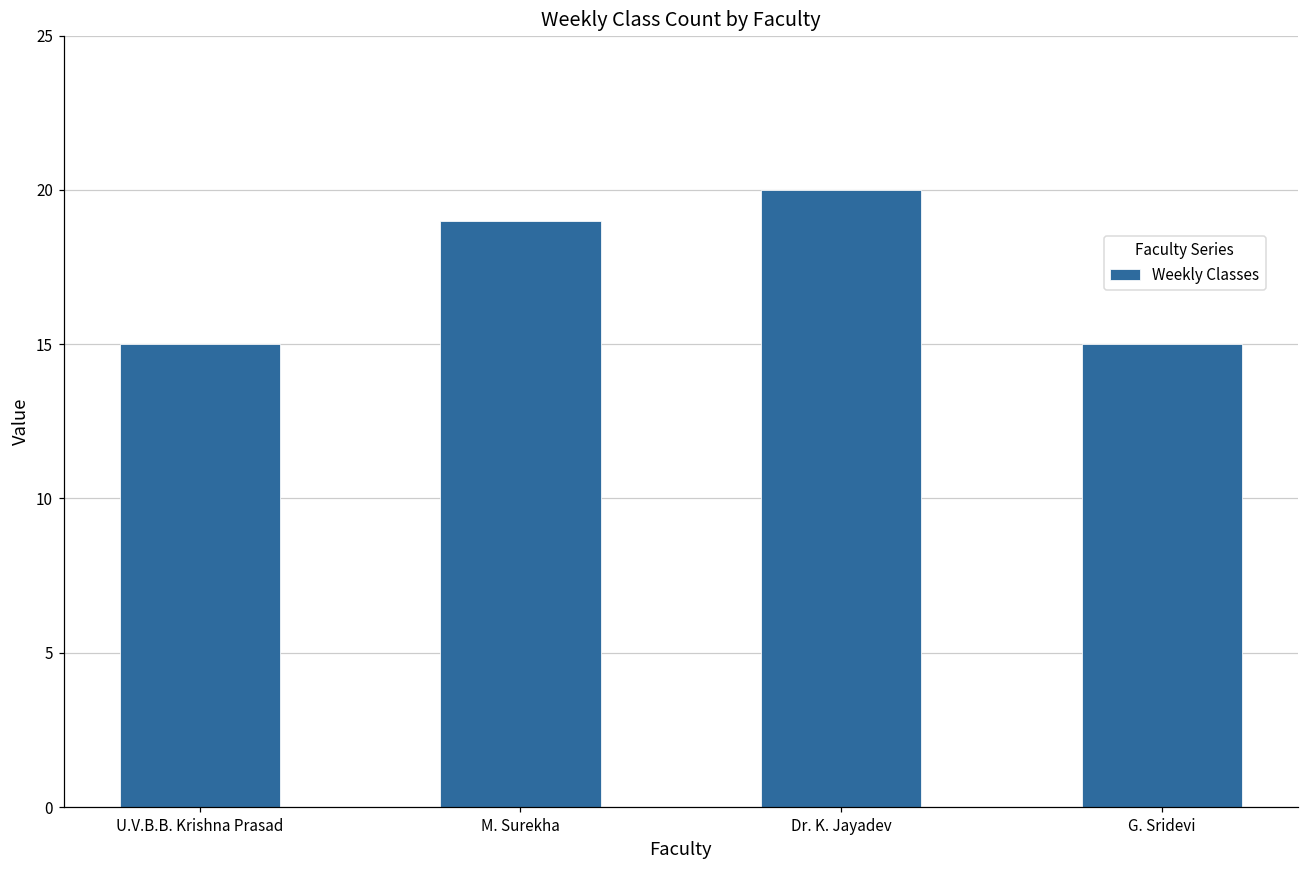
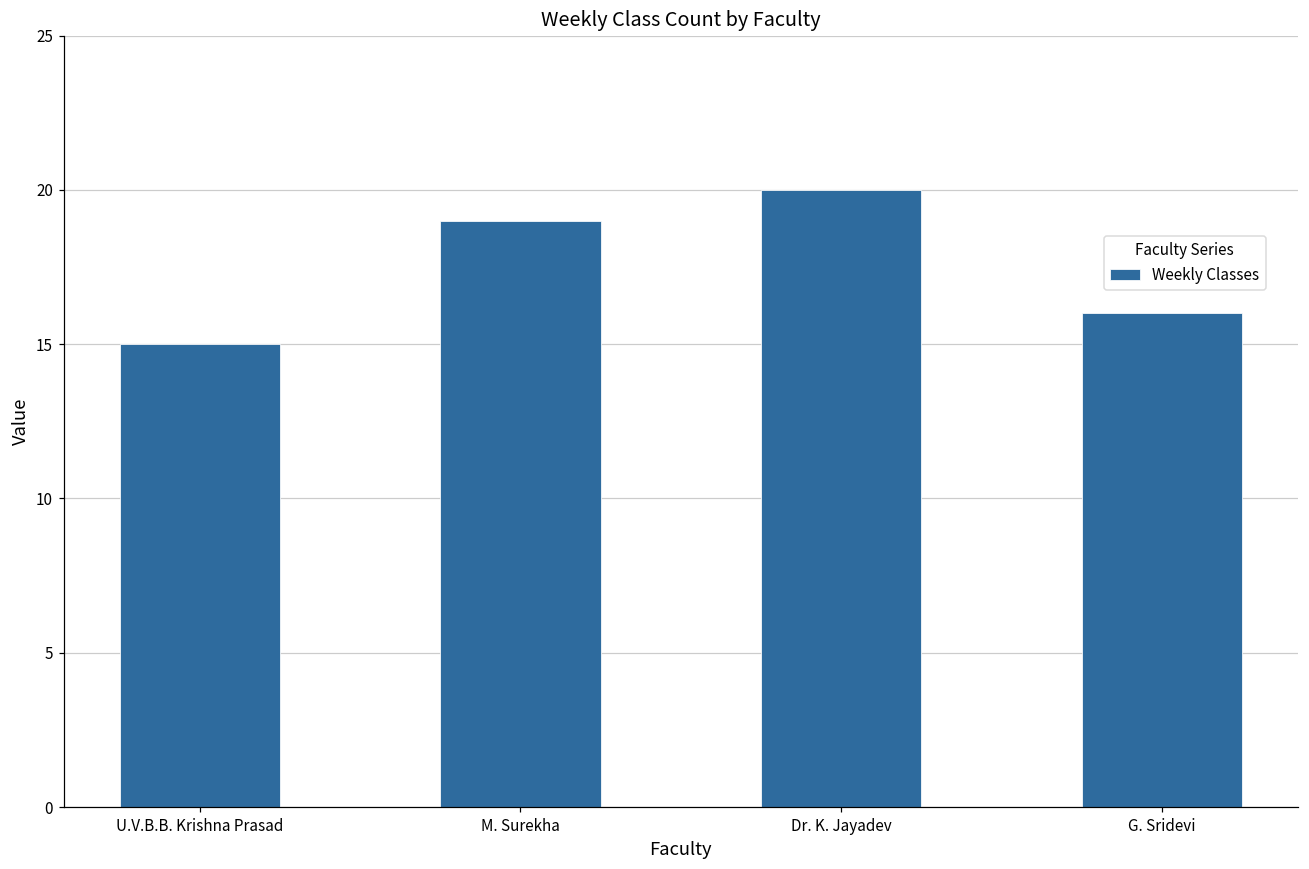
  {
    "U.V.B.B. Krishna Prasad": 15,
    "M. Surekha": 19,
    "Dr. K. Jayadev": 20,
-   "G. Sridevi": 15
+   "G. Sridevi": 16
  }
